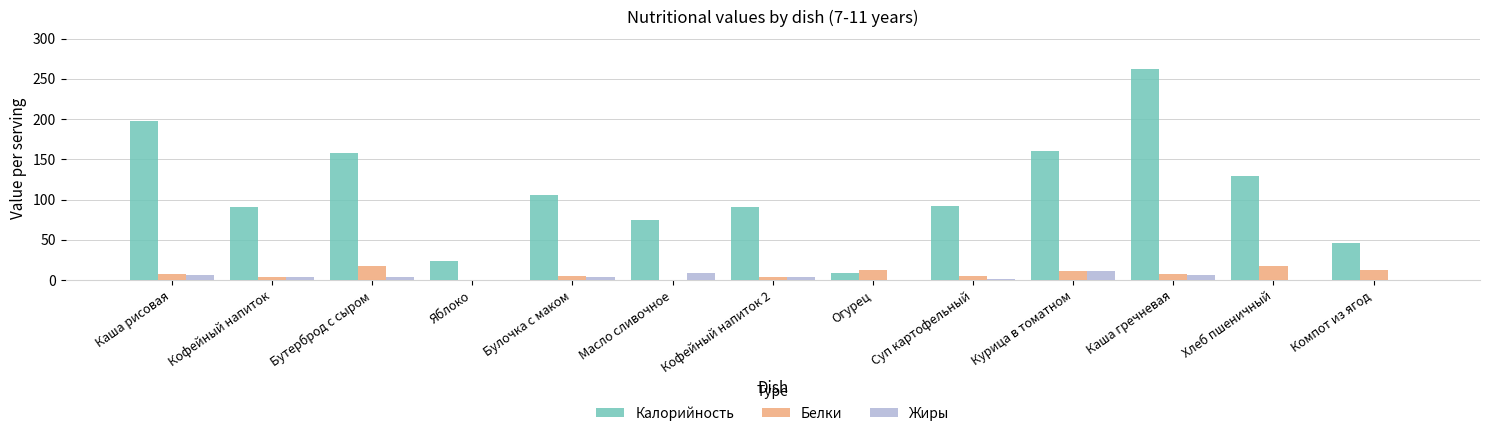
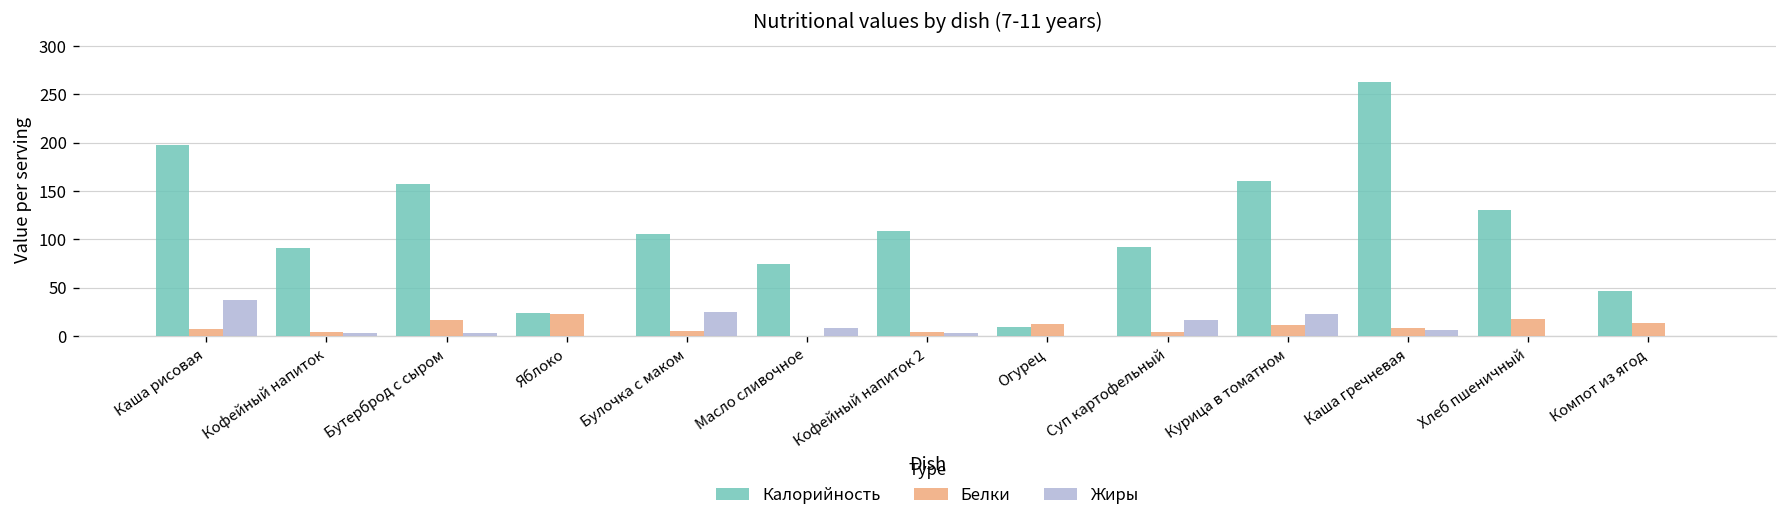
  {
    "Калорийность": {
      "Каша рисовая": 200,
      "Кофейный напиток": 90,
      "Бутерброд с сыром": 160,
      "Яблоко": 20,
      "Булочка с маком": 110,
      "Масло сливочное": 70,
-     "Кофейный напиток 2": 90,
+     "Кофейный напиток 2": 110,
      "Огурец": 10,
      "Суп картофельный": 90,
      "Курица в томатном": 160,
      "Каша гречневая": 260,
      "Хлеб пшеничный": 130,
      "Компот из ягод": 50
    },
    "Белки": {
      "Каша рисовая": 10,
      "Кофейный напиток": 0,
      "Бутерброд с сыром": 20,
-     "Яблоко": 0,
+     "Яблоко": 20,
      "Булочка с маком": 10,
      "Кофейный напиток 2": 0,
      "Огурец": 10,
      "Суп картофельный": 0,
      "Курица в томатном": 10,
      "Каша гречневая": 10,
      "Хлеб пшеничный": 20,
      "Компот из ягод": 10
    },
    "Жиры": {
-     "Каша рисовая": 10,
+     "Каша рисовая": 40,
      "Кофейный напиток": 0,
      "Бутерброд с сыром": 0,
-     "Булочка с маком": 0,
+     "Булочка с маком": 20,
      "Масло сливочное": 10,
      "Кофейный напиток 2": 0,
      "Огурец": 0,
-     "Суп картофельный": 0,
-     "Курица в томатном": 10,
+     "Суп картофельный": 20,
+     "Курица в томатном": 20,
      "Каша гречневая": 10
    }
  }
